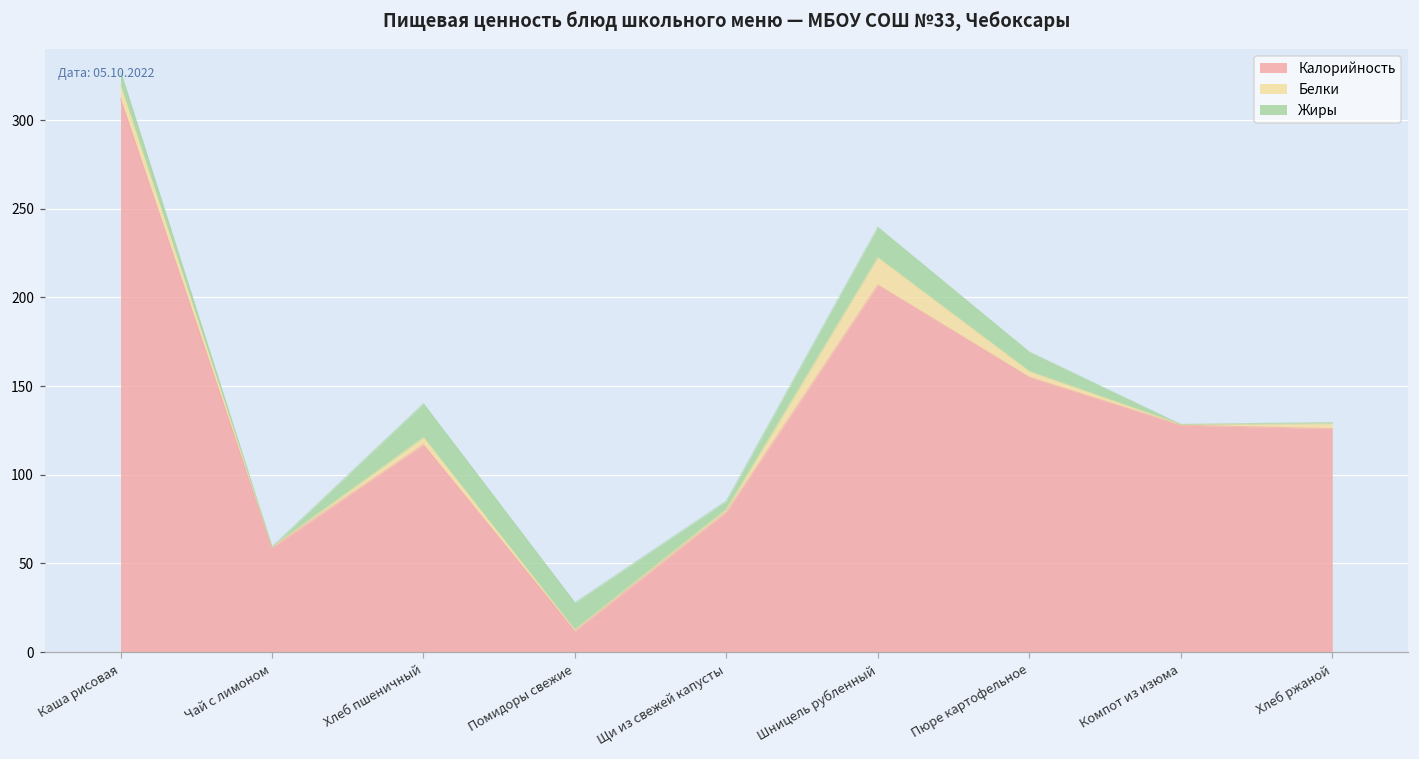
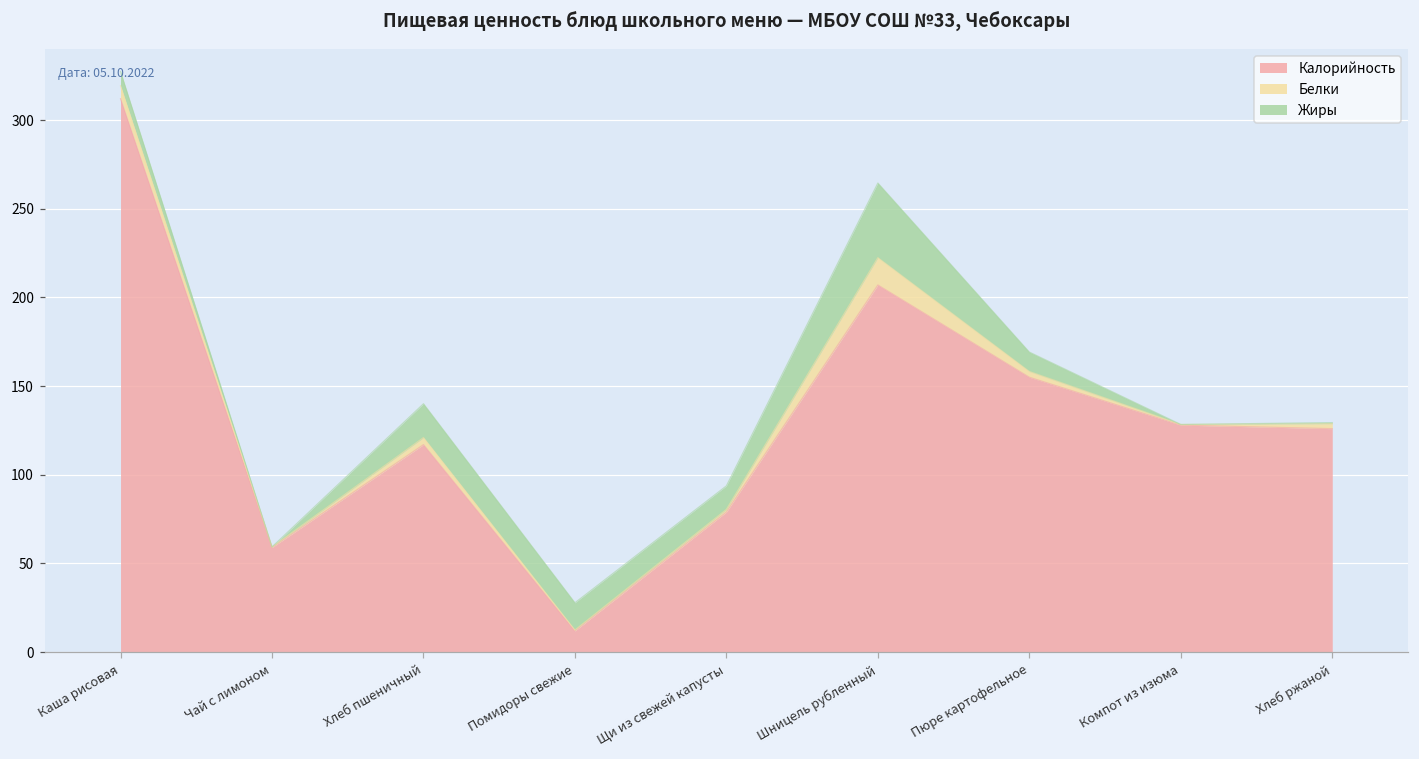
  {
    "Жиры": {
      "Хлеб пшеничный": 19,
      "Помидоры свежие": 15,
-     "Щи из свежей капусты": 5,
-     "Шницель рубленный": 17,
+     "Щи из свежей капусты": 13,
+     "Шницель рубленный": 42,
      "Пюре картофельное": 11
    }
  }
